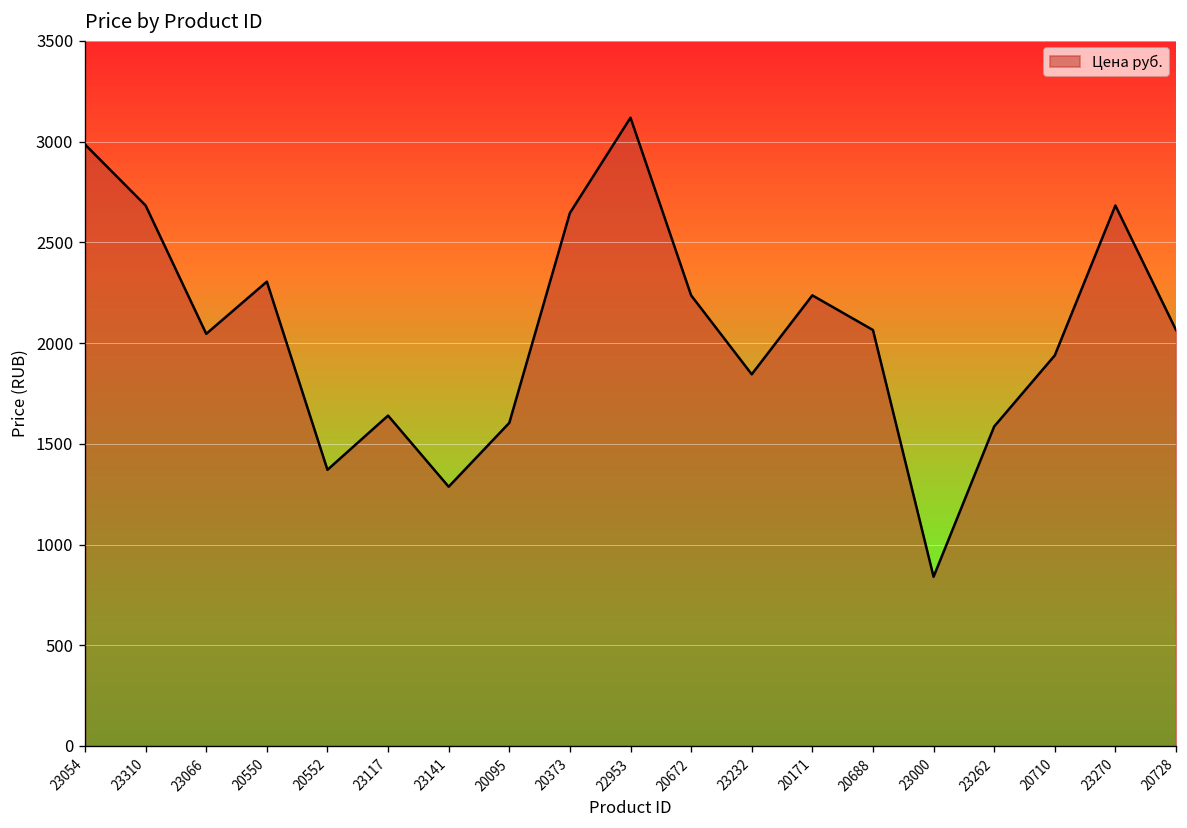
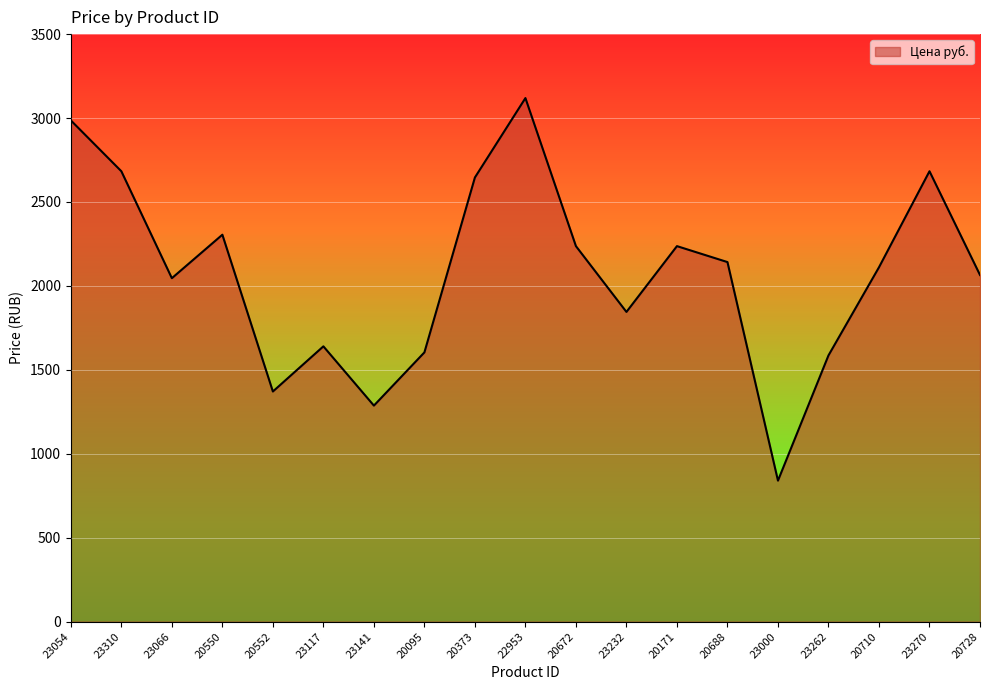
  {
    "23054": 2990,
    "23310": 2680,
    "23066": 2050,
    "20550": 2310,
    "20552": 1370,
    "23117": 1640,
    "23141": 1290,
    "20095": 1600,
    "20373": 2650,
    "22953": 3120,
    "20672": 2240,
    "23232": 1850,
    "20171": 2240,
-   "20688": 2070,
+   "20688": 2140,
    "23000": 840,
    "23262": 1590,
-   "20710": 1940,
+   "20710": 2110,
    "23270": 2680,
    "20728": 2070
  }
